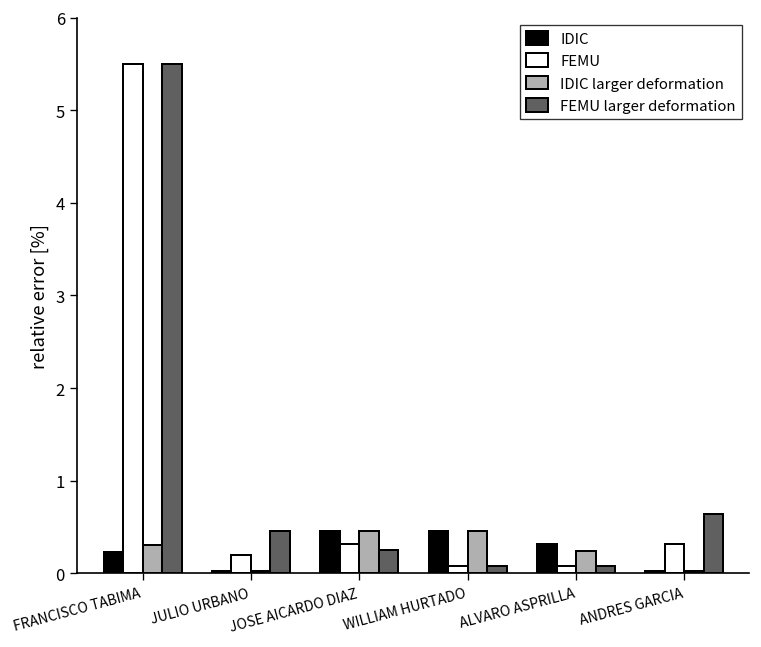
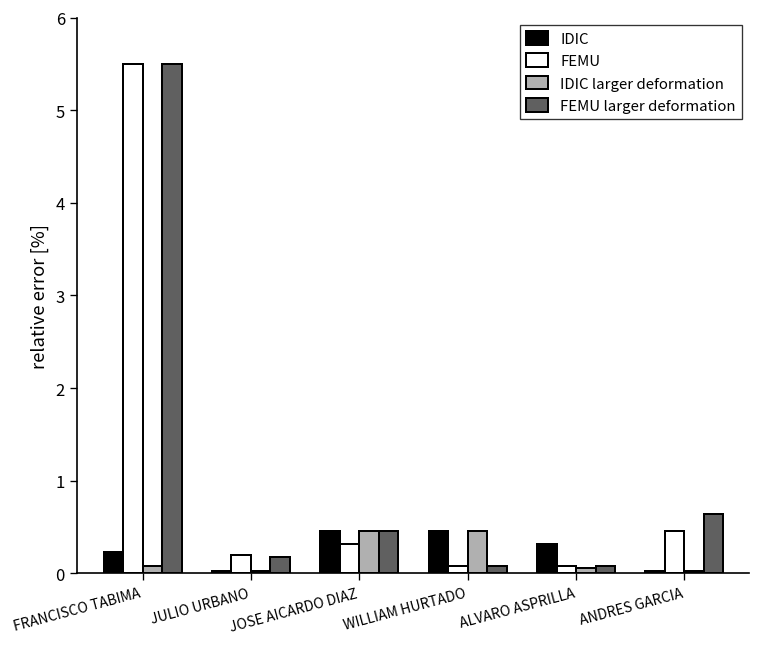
  {
    "IDIC": {
      "FRANCISCO TABIMA": 0.2,
      "JOSE AICARDO DIAZ": 0.5,
      "WILLIAM HURTADO": 0.5,
      "ALVARO ASPRILLA": 0.3
    },
    "FEMU": {
      "FRANCISCO TABIMA": 5.5,
      "JULIO URBANO": 0.2,
      "JOSE AICARDO DIAZ": 0.3,
      "WILLIAM HURTADO": 0.1,
      "ALVARO ASPRILLA": 0.1,
-     "ANDRES GARCIA": 0.3
+     "ANDRES GARCIA": 0.5
    },
    "IDIC larger deformation": {
-     "FRANCISCO TABIMA": 0.3,
+     "FRANCISCO TABIMA": 0.1,
      "JOSE AICARDO DIAZ": 0.5,
      "WILLIAM HURTADO": 0.5,
-     "ALVARO ASPRILLA": 0.2
+     "ALVARO ASPRILLA": 0.1
    },
    "FEMU larger deformation": {
      "FRANCISCO TABIMA": 5.5,
-     "JULIO URBANO": 0.5,
-     "JOSE AICARDO DIAZ": 0.2,
+     "JULIO URBANO": 0.2,
+     "JOSE AICARDO DIAZ": 0.5,
      "WILLIAM HURTADO": 0.1,
      "ALVARO ASPRILLA": 0.1,
      "ANDRES GARCIA": 0.6
    }
  }
